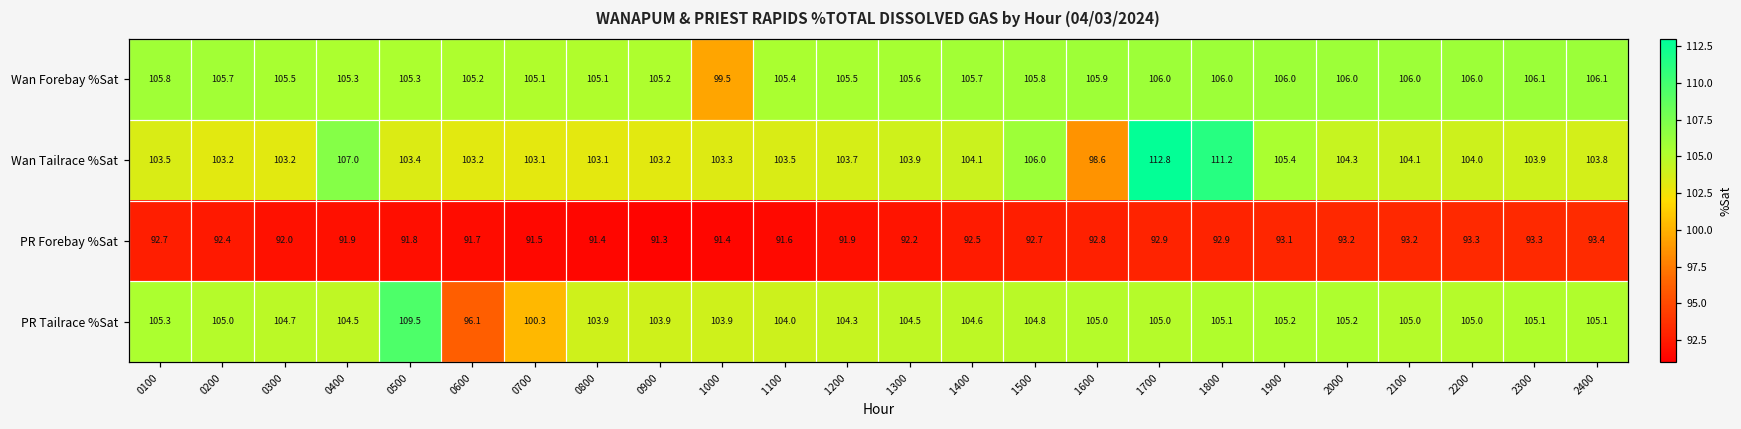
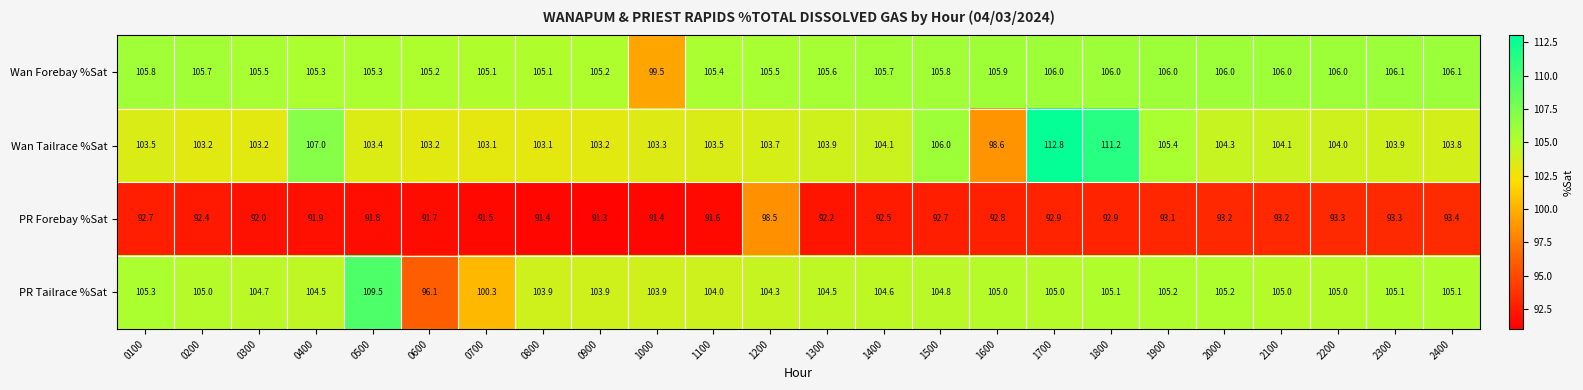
  {
    "Wan Forebay %Sat": {
      "0100": 105.8,
      "0200": 105.7,
      "0300": 105.5,
      "0400": 105.3,
      "0500": 105.3,
      "0600": 105.2,
      "0700": 105.1,
      "0800": 105.1,
      "0900": 105.2,
      "1000": 99.5,
      "1100": 105.4,
      "1200": 105.5,
      "1300": 105.6,
      "1400": 105.7,
      "1500": 105.8,
      "1600": 105.9,
      "1700": 106.0,
      "1800": 106.0,
      "1900": 106.0,
      "2000": 106.0,
      "2100": 106.0,
      "2200": 106.0,
      "2300": 106.1,
      "2400": 106.1
    },
    "Wan Tailrace %Sat": {
      "0100": 103.5,
      "0200": 103.2,
      "0300": 103.2,
      "0400": 107.0,
      "0500": 103.4,
      "0600": 103.2,
      "0700": 103.1,
      "0800": 103.1,
      "0900": 103.2,
      "1000": 103.3,
      "1100": 103.5,
      "1200": 103.7,
      "1300": 103.9,
      "1400": 104.1,
      "1500": 106.0,
      "1600": 98.6,
      "1700": 112.8,
      "1800": 111.2,
      "1900": 105.4,
      "2000": 104.3,
      "2100": 104.1,
      "2200": 104.0,
      "2300": 103.9,
      "2400": 103.8
    },
    "PR Forebay %Sat": {
      "0100": 92.7,
      "0200": 92.4,
      "0300": 92.0,
      "0400": 91.9,
      "0500": 91.8,
      "0600": 91.7,
      "0700": 91.5,
      "0800": 91.4,
      "0900": 91.3,
      "1000": 91.4,
      "1100": 91.6,
-     "1200": 91.9,
+     "1200": 98.5,
      "1300": 92.2,
      "1400": 92.5,
      "1500": 92.7,
      "1600": 92.8,
      "1700": 92.9,
      "1800": 92.9,
      "1900": 93.1,
      "2000": 93.2,
      "2100": 93.2,
      "2200": 93.3,
      "2300": 93.3,
      "2400": 93.4
    },
    "PR Tailrace %Sat": {
      "0100": 105.3,
      "0200": 105.0,
      "0300": 104.7,
      "0400": 104.5,
      "0500": 109.5,
      "0600": 96.1,
      "0700": 100.3,
      "0800": 103.9,
      "0900": 103.9,
      "1000": 103.9,
      "1100": 104.0,
      "1200": 104.3,
      "1300": 104.5,
      "1400": 104.6,
      "1500": 104.8,
      "1600": 105.0,
      "1700": 105.0,
      "1800": 105.1,
      "1900": 105.2,
      "2000": 105.2,
      "2100": 105.0,
      "2200": 105.0,
      "2300": 105.1,
      "2400": 105.1
    }
  }
